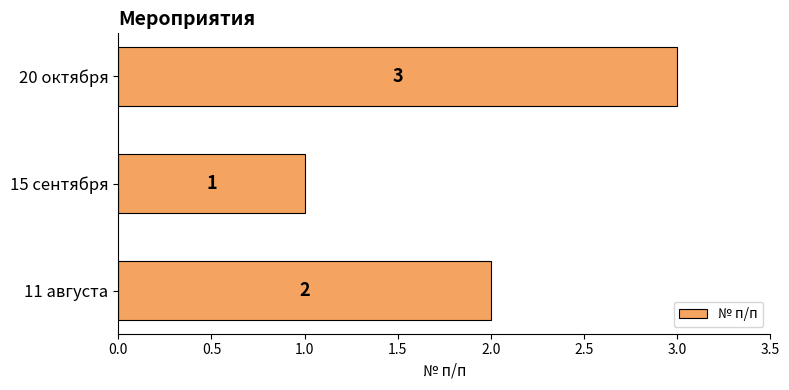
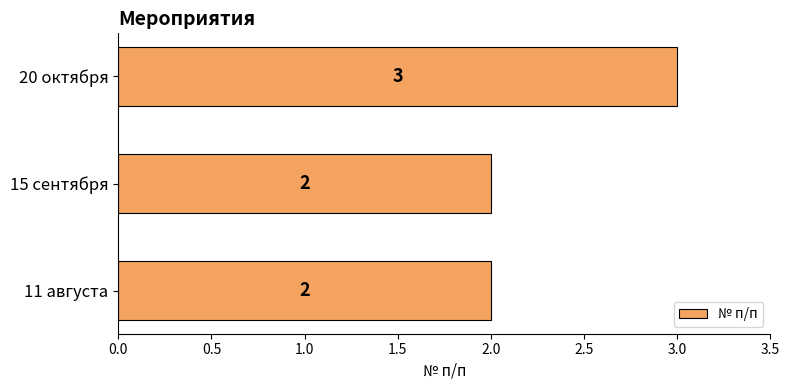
  {
    "20 октября": 3,
-   "15 сентября": 1,
+   "15 сентября": 2,
    "11 августа": 2
  }
